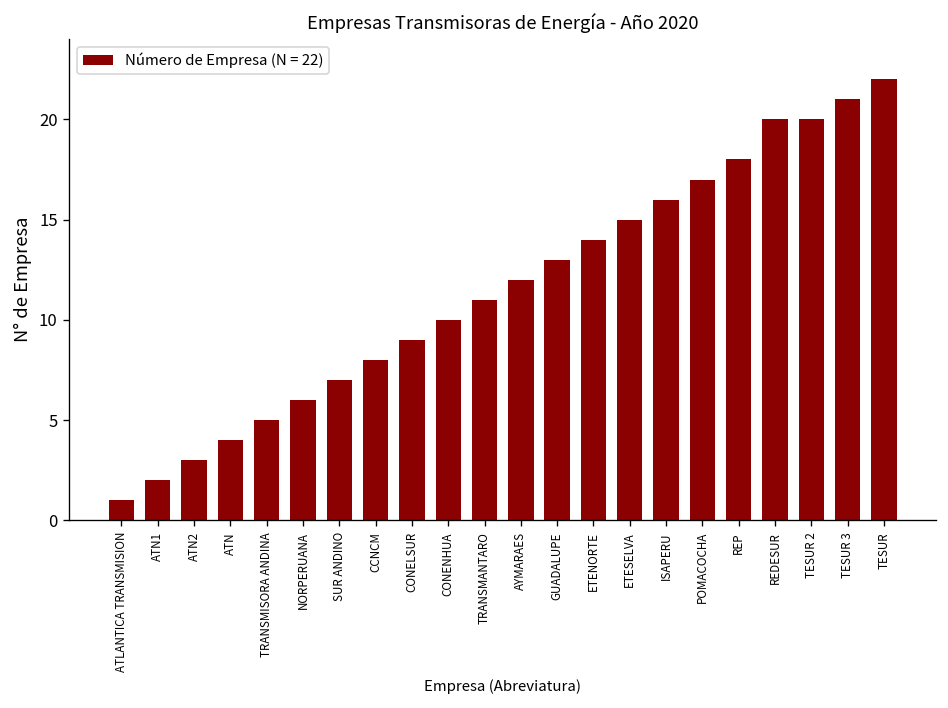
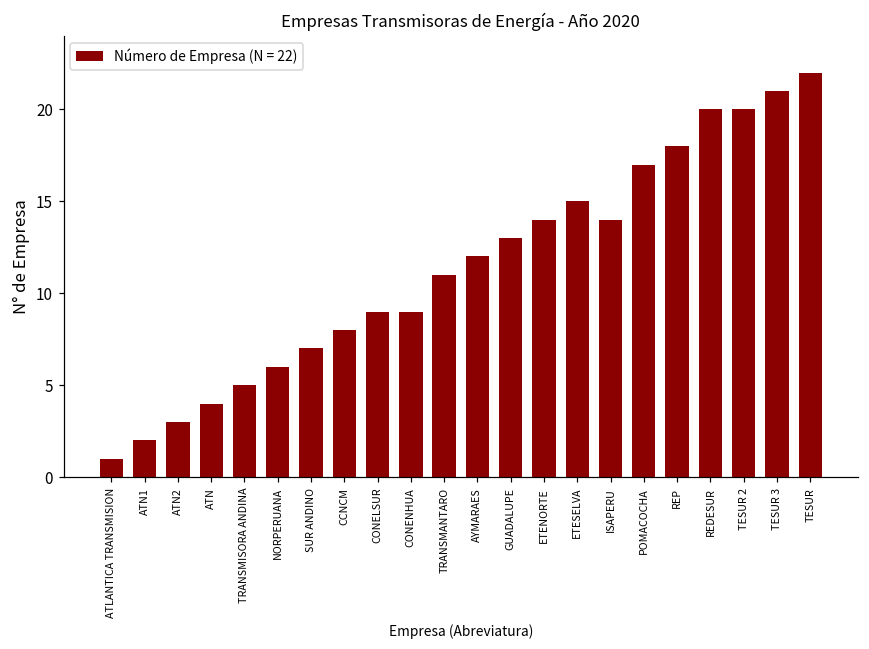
  {
    "ATLANTICA TRANSMISION": 1,
    "ATN1": 2,
    "ATN2": 3,
    "ATN": 4,
    "TRANSMISORA ANDINA": 5,
    "NORPERUANA": 6,
    "SUR ANDINO": 7,
    "CCNCM": 8,
    "CONELSUR": 9,
-   "CONENHUA": 10,
+   "CONENHUA": 9,
    "TRANSMANTARO": 11,
    "AYMARAES": 12,
    "GUADALUPE": 13,
    "ETENORTE": 14,
    "ETESELVA": 15,
-   "ISAPERU": 16,
+   "ISAPERU": 14,
    "POMACOCHA": 17,
    "REP": 18,
    "REDESUR": 20,
    "TESUR 2": 20,
    "TESUR 3": 21,
    "TESUR": 22
  }
